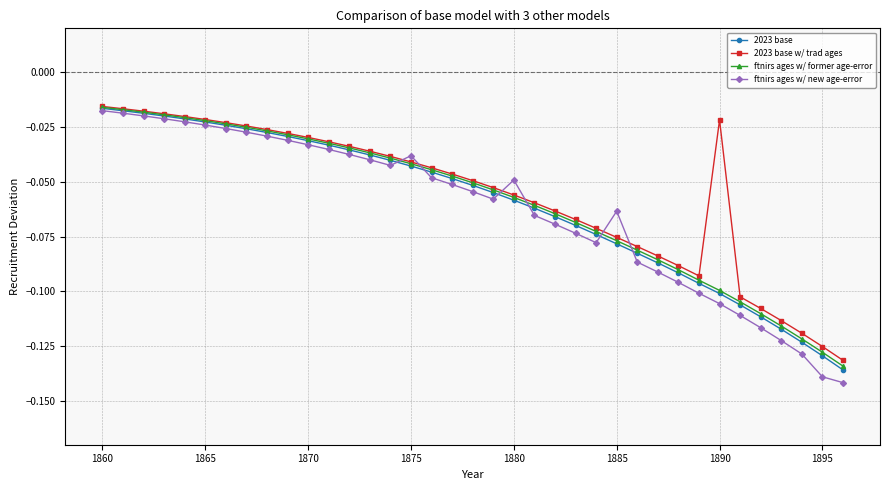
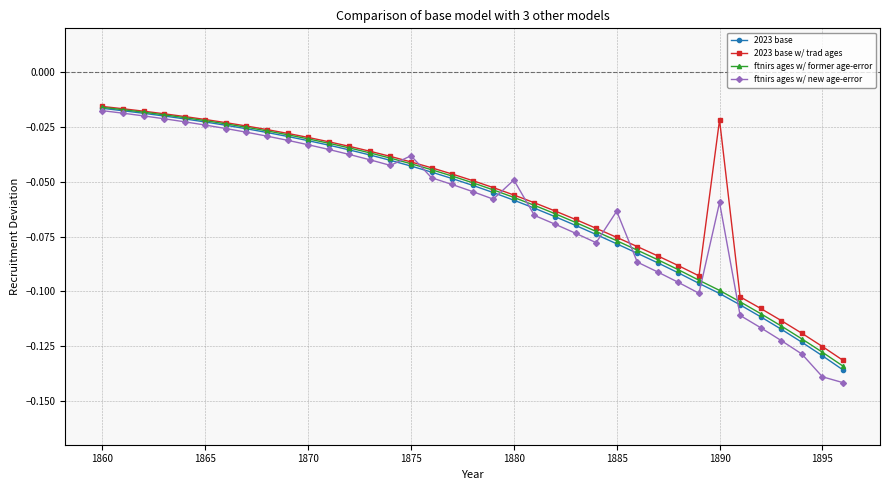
  {
    "2023 base": {
      "1880": -0.058,
      "1885": -0.078,
      "1890": -0.101,
      "1895": -0.129
    },
    "2023 base w/ trad ages": {
      "1885": -0.075,
      "1890": -0.022,
      "1895": -0.125
    },
    "ftnirs ages w/ former age-error": {
      "1885": -0.077,
      "1890": -0.100,
      "1895": -0.128
    },
    "ftnirs ages w/ new age-error": {
      "1865": -0.024,
      "1870": -0.033,
      "1875": -0.038,
      "1880": -0.049,
      "1885": -0.063,
-     "1890": -0.106,
+     "1890": -0.059,
      "1895": -0.139
    }
  }
